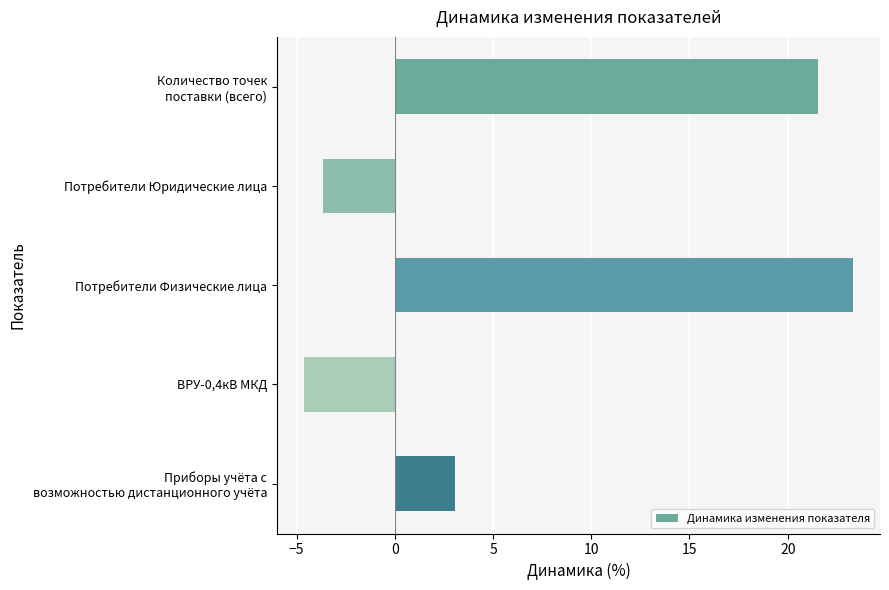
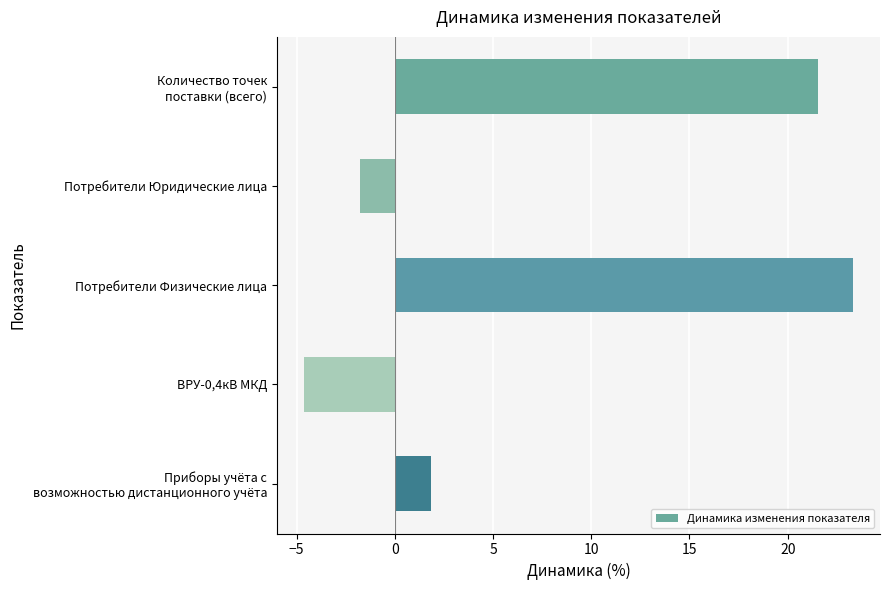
  {
    "Количество точек поставки (всего)": 21.5,
-   "Потребители Юридические лица": -3.6,
+   "Потребители Юридические лица": -1.8,
    "Потребители Физические лица": 23.3,
    "ВРУ-0,4кВ МКД": -4.6,
-   "Приборы учёта с возможностью дистанционного учёта": 3.1
+   "Приборы учёта с возможностью дистанционного учёта": 1.8
  }
